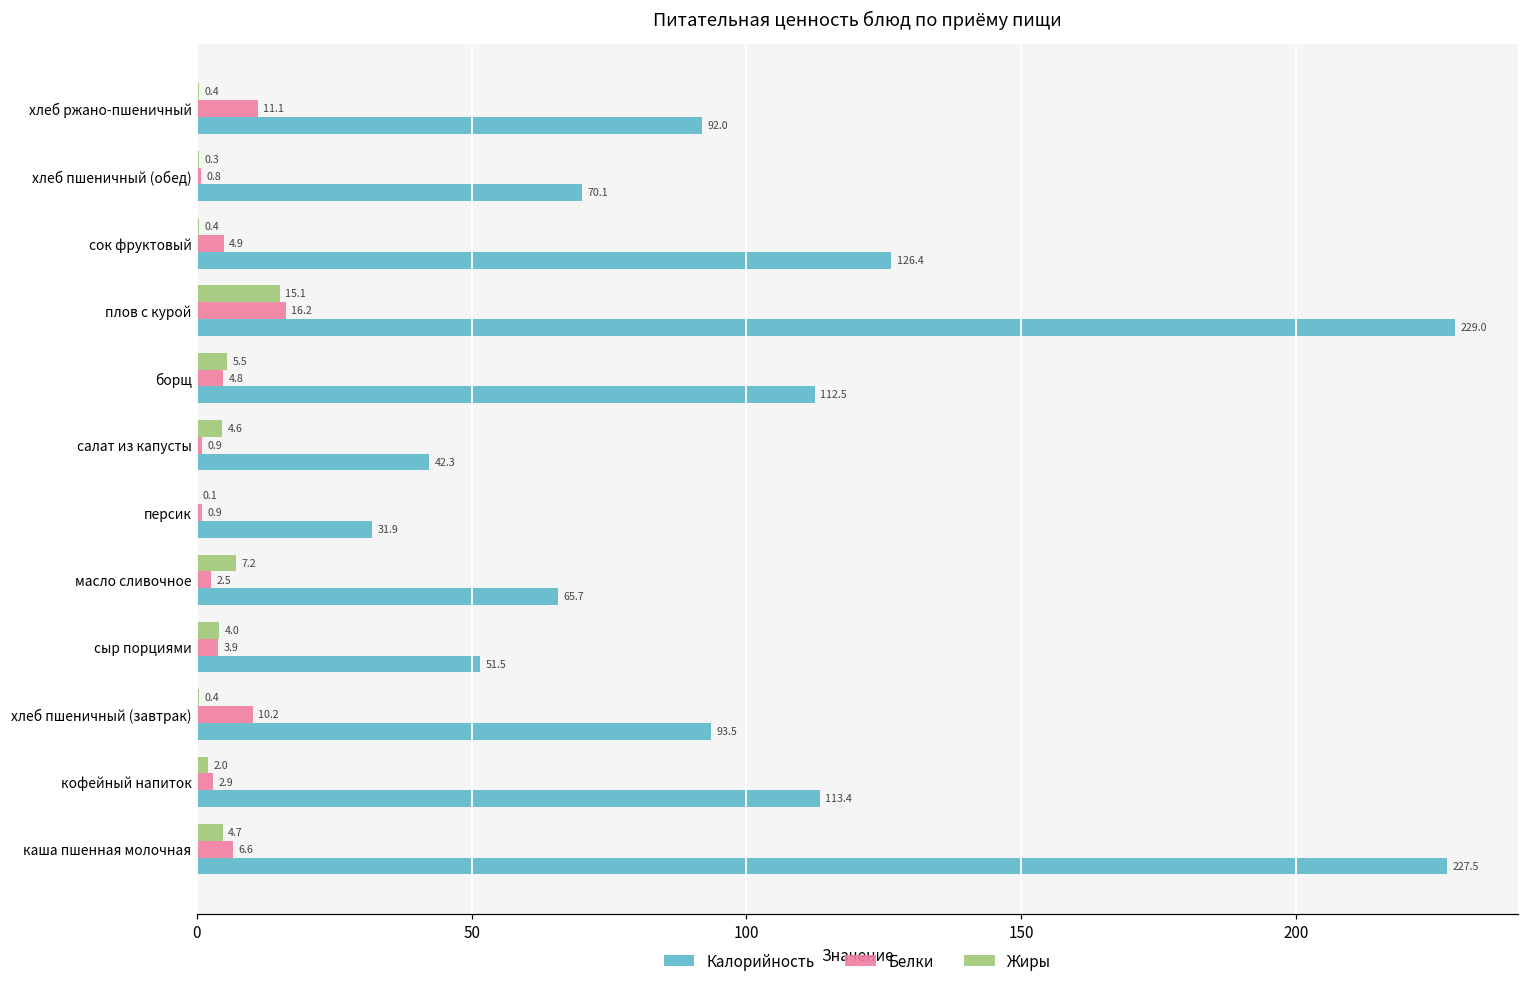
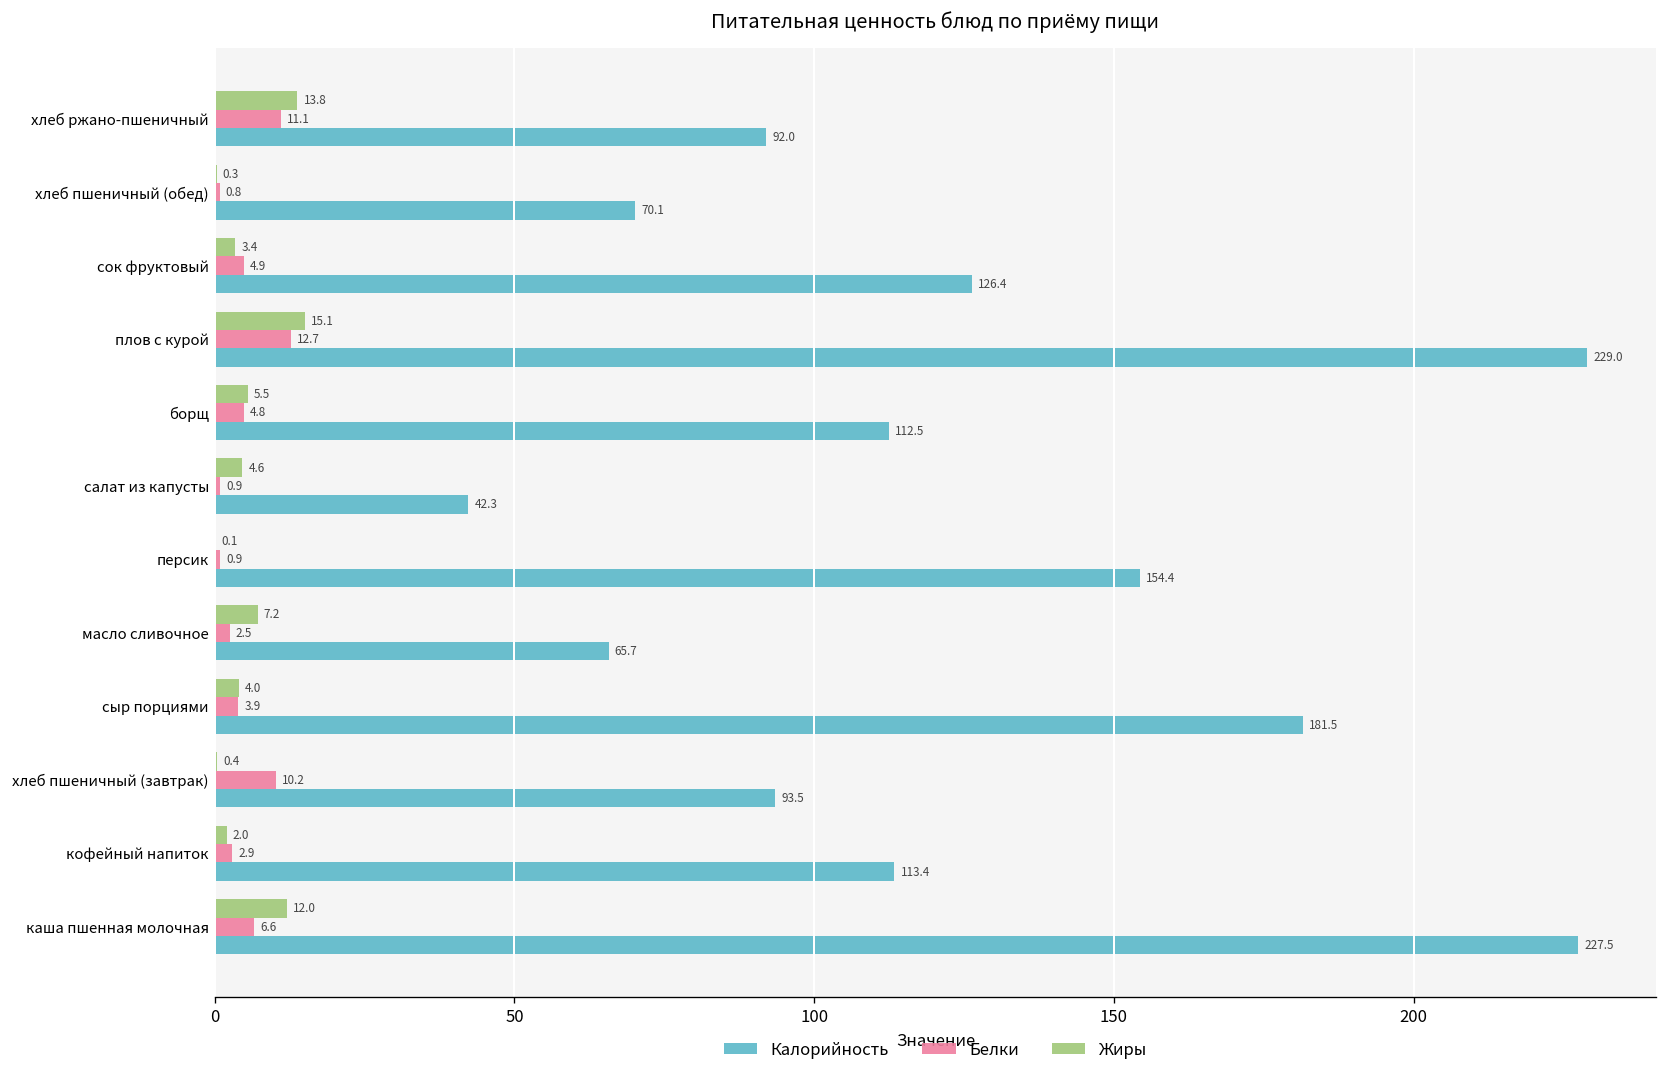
  {
    "Калорийность": {
      "хлеб ржано-пшеничный": 92.0,
      "хлеб пшеничный (обед)": 70.1,
      "сок фруктовый": 126.4,
      "плов с курой": 229.0,
      "борщ": 112.5,
      "салат из капусты": 42.3,
-     "персик": 31.9,
+     "персик": 154.4,
      "масло сливочное": 65.7,
-     "сыр порциями": 51.5,
+     "сыр порциями": 181.5,
      "хлеб пшеничный (завтрак)": 93.5,
      "кофейный напиток": 113.4,
      "каша пшенная молочная": 227.5
    },
    "Белки": {
      "хлеб ржано-пшеничный": 11.1,
      "хлеб пшеничный (обед)": 0.8,
      "сок фруктовый": 4.9,
-     "плов с курой": 16.2,
+     "плов с курой": 12.7,
      "борщ": 4.8,
      "салат из капусты": 0.9,
      "персик": 0.9,
      "масло сливочное": 2.5,
      "сыр порциями": 3.9,
      "хлеб пшеничный (завтрак)": 10.2,
      "кофейный напиток": 2.9,
      "каша пшенная молочная": 6.6
    },
    "Жиры": {
-     "хлеб ржано-пшеничный": 0.4,
+     "хлеб ржано-пшеничный": 13.8,
      "хлеб пшеничный (обед)": 0.3,
-     "сок фруктовый": 0.4,
+     "сок фруктовый": 3.4,
      "плов с курой": 15.1,
      "борщ": 5.5,
      "салат из капусты": 4.6,
      "персик": 0.1,
      "масло сливочное": 7.2,
      "сыр порциями": 4.0,
      "хлеб пшеничный (завтрак)": 0.4,
      "кофейный напиток": 2.0,
-     "каша пшенная молочная": 4.7
+     "каша пшенная молочная": 12.0
    }
  }
